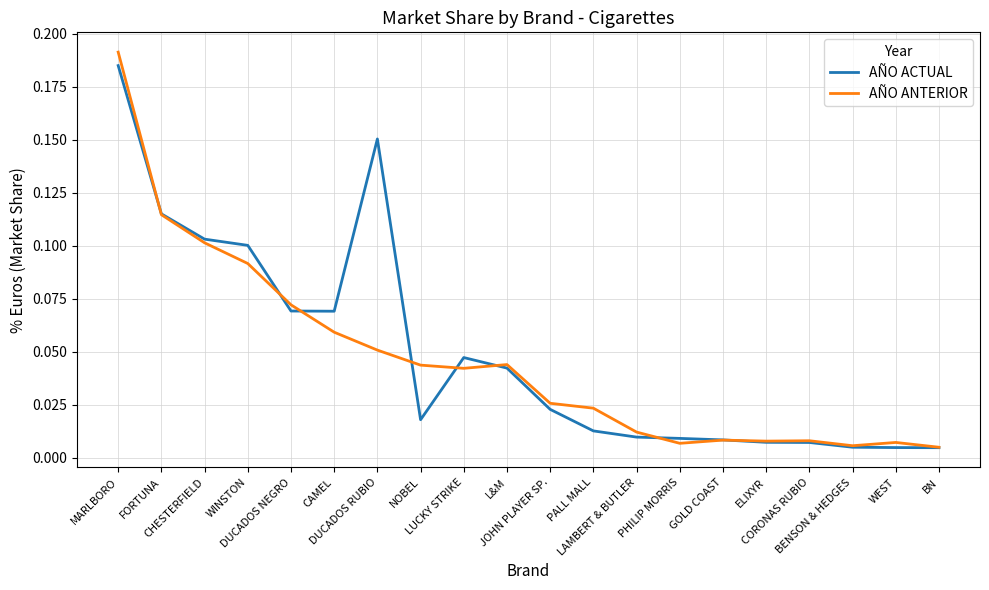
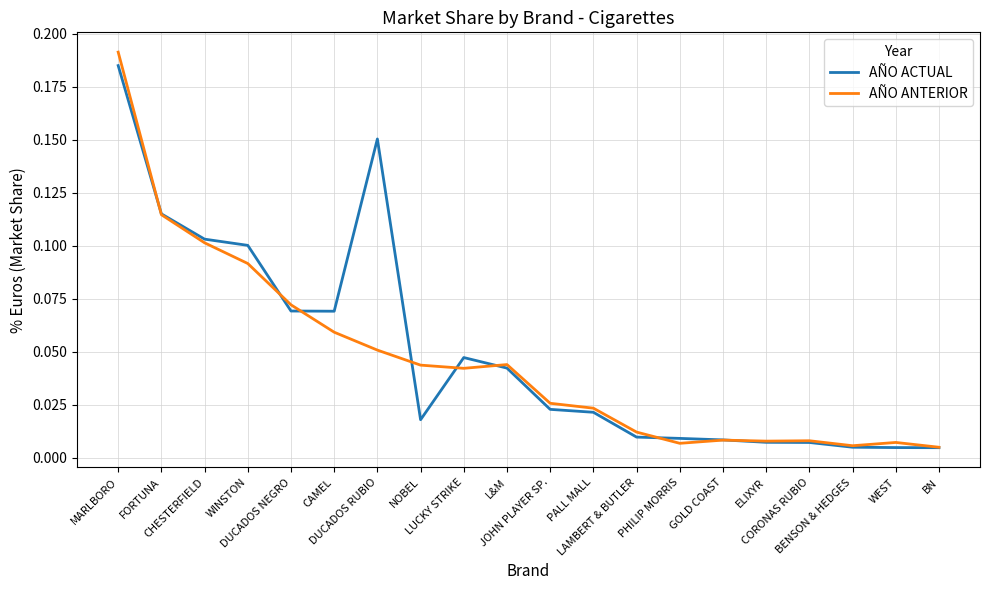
  {
    "AÑO ACTUAL": {
      "MARLBORO": 0.185,
      "CHESTERFIELD": 0.103,
      "WINSTON": 0.100,
      "DUCADOS NEGRO": 0.069,
      "CAMEL": 0.069,
      "DUCADOS RUBIO": 0.150,
      "NOBEL": 0.018,
      "LUCKY STRIKE": 0.047,
      "L&M": 0.042,
      "JOHN PLAYER SP.": 0.023,
-     "PALL MALL": 0.013,
+     "PALL MALL": 0.021,
      "LAMBERT & BUTLER": 0.010,
      "PHILIP MORRIS": 0.009,
      "WEST": 0.005
    },
    "AÑO ANTERIOR": {
      "MARLBORO": 0.191,
      "CHESTERFIELD": 0.101,
      "WINSTON": 0.092,
      "DUCADOS NEGRO": 0.072,
      "CAMEL": 0.059,
      "DUCADOS RUBIO": 0.051,
      "NOBEL": 0.044,
      "LUCKY STRIKE": 0.042,
      "L&M": 0.044,
      "JOHN PLAYER SP.": 0.026,
      "PALL MALL": 0.023,
      "LAMBERT & BUTLER": 0.012,
      "PHILIP MORRIS": 0.007,
      "WEST": 0.007
    }
  }
